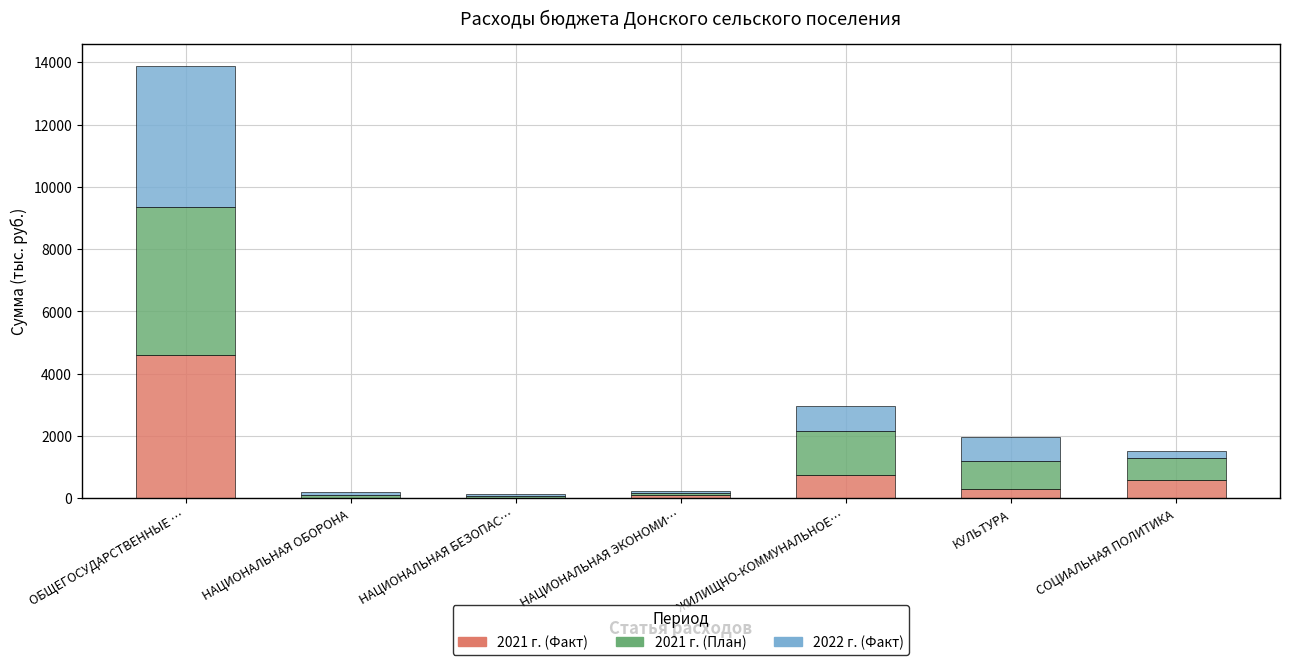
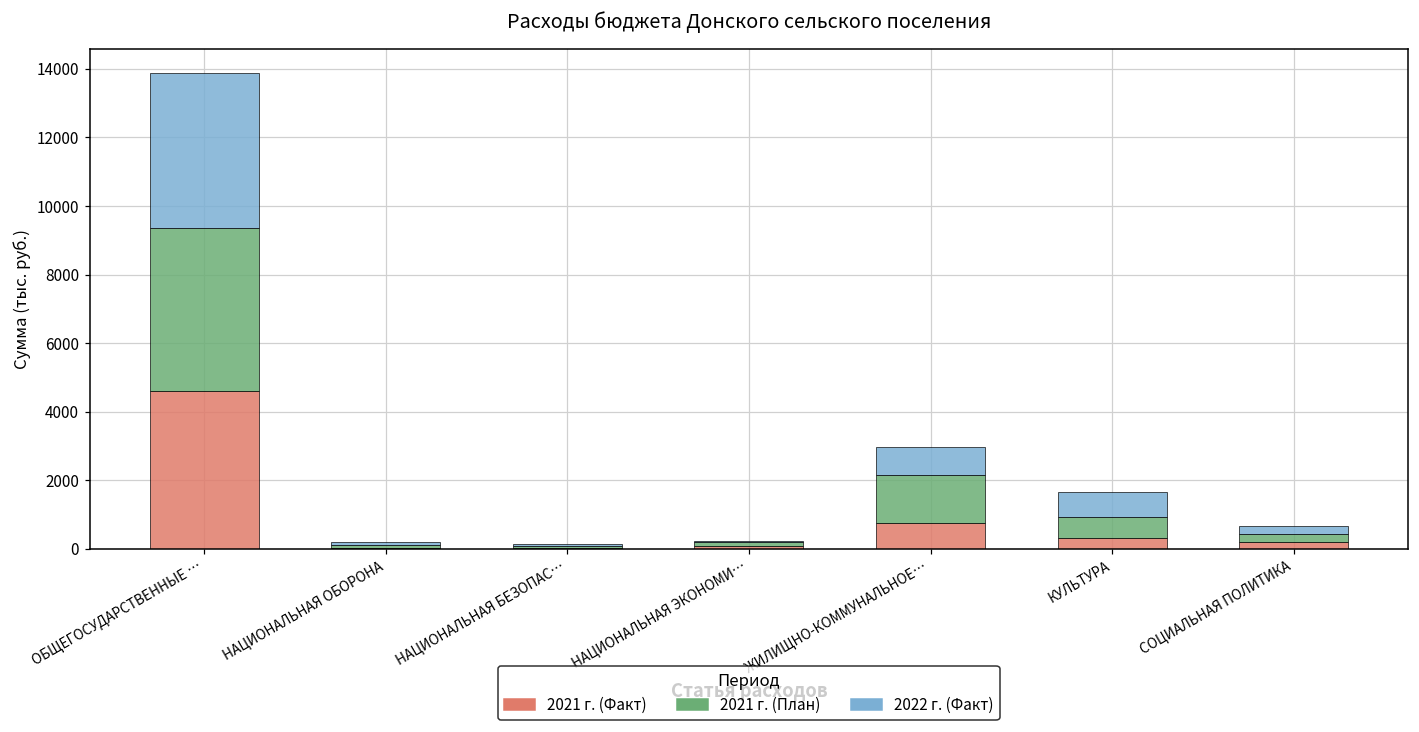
  {
    "2021 г. (Факт)": {
      "ОБЩЕГОСУДАРСТВЕННЫЕ …": 4600,
      "НАЦИОНАЛЬНАЯ ЭКОНОМИ…": 100,
      "ЖИЛИЩНО-КОММУНАЛЬНОЕ…": 800,
      "КУЛЬТУРА": 300,
-     "СОЦИАЛЬНАЯ ПОЛИТИКА": 600
+     "СОЦИАЛЬНАЯ ПОЛИТИКА": 200
    },
    "2021 г. (План)": {
      "ОБЩЕГОСУДАРСТВЕННЫЕ …": 4800,
      "НАЦИОНАЛЬНАЯ ОБОРОНА": 100,
      "НАЦИОНАЛЬНАЯ ЭКОНОМИ…": 100,
      "ЖИЛИЩНО-КОММУНАЛЬНОЕ…": 1400,
-     "КУЛЬТУРА": 900,
-     "СОЦИАЛЬНАЯ ПОЛИТИКА": 700
+     "КУЛЬТУРА": 600,
+     "СОЦИАЛЬНАЯ ПОЛИТИКА": 200
    },
    "2022 г. (Факт)": {
      "ОБЩЕГОСУДАРСТВЕННЫЕ …": 4500,
      "НАЦИОНАЛЬНАЯ ОБОРОНА": 100,
      "ЖИЛИЩНО-КОММУНАЛЬНОЕ…": 800,
      "КУЛЬТУРА": 800,
      "СОЦИАЛЬНАЯ ПОЛИТИКА": 200
    }
  }
